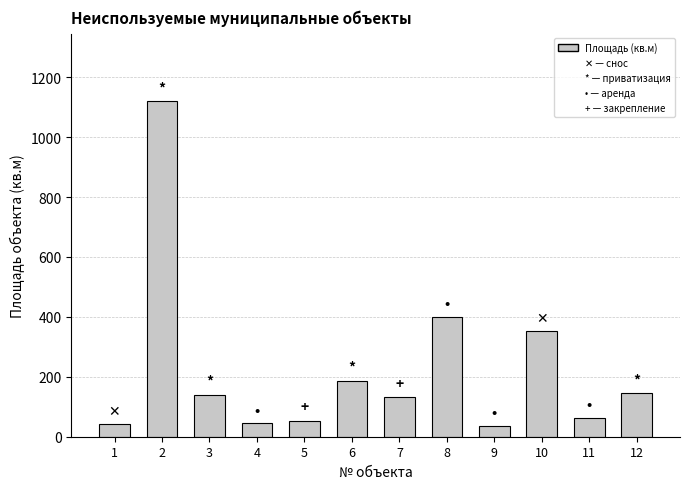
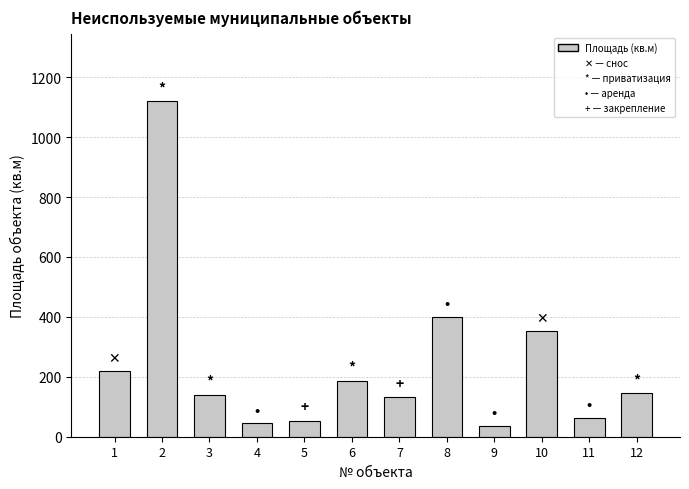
  {
-   "1": 40,
+   "1": 220,
    "2": 1120,
    "3": 140,
    "4": 50,
    "5": 50,
    "6": 190,
    "7": 130,
    "8": 400,
    "9": 40,
    "10": 350,
    "11": 60,
    "12": 150
  }
